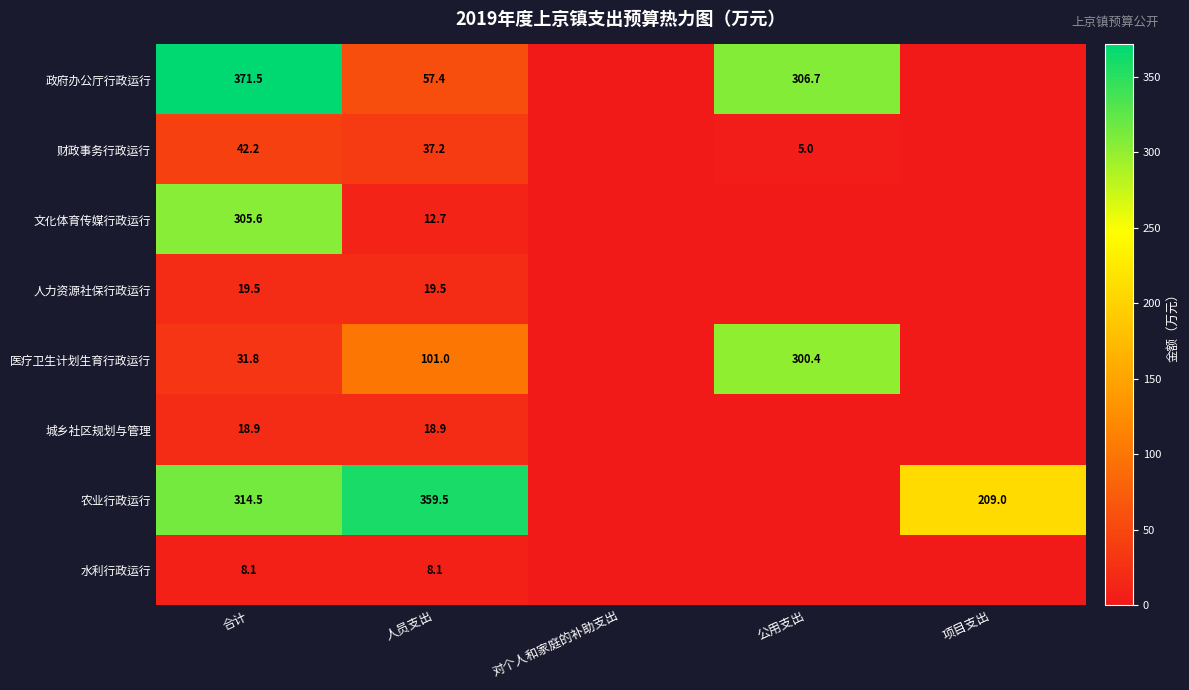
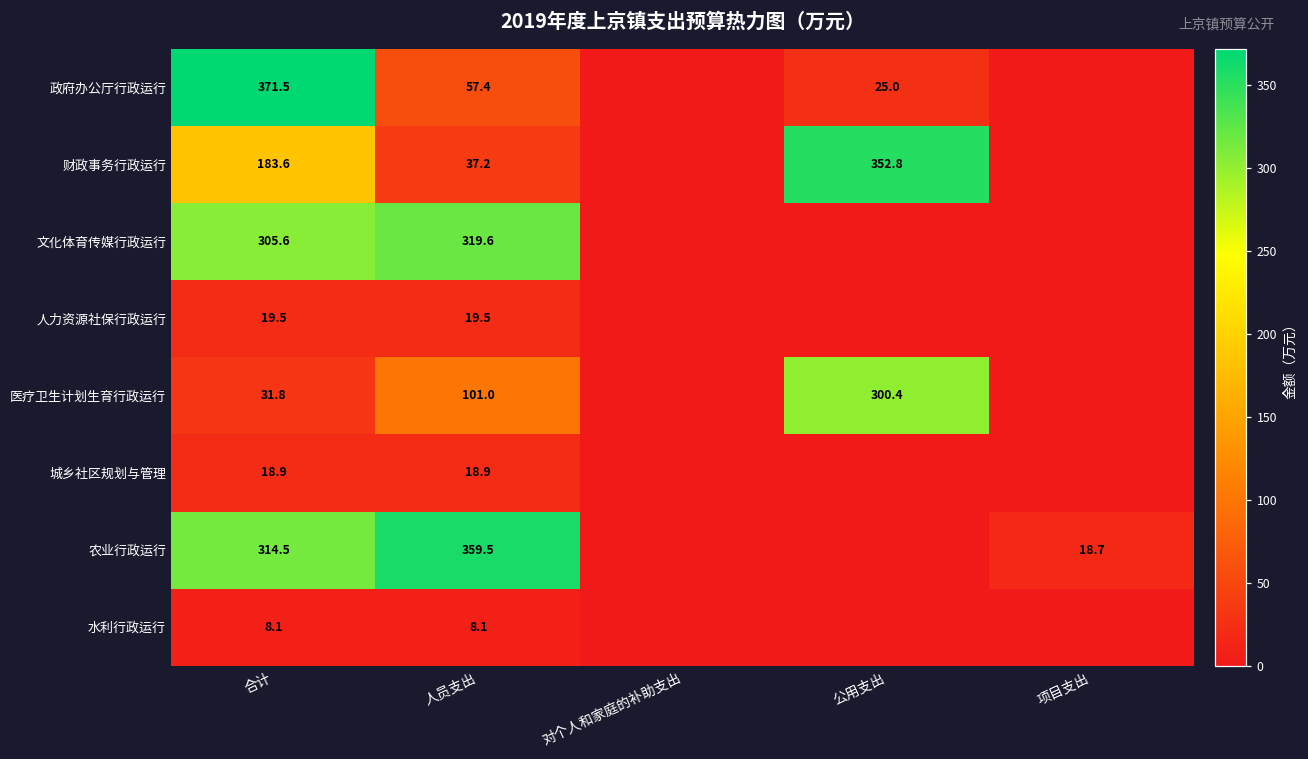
  {
    "政府办公厅行政运行": {
      "合计": 371.5,
      "人员支出": 57.4,
-     "公用支出": 306.7
+     "公用支出": 25.0
    },
    "财政事务行政运行": {
-     "合计": 42.2,
+     "合计": 183.6,
      "人员支出": 37.2,
-     "公用支出": 5.0
+     "公用支出": 352.8
    },
    "文化体育传媒行政运行": {
      "合计": 305.6,
-     "人员支出": 12.7
+     "人员支出": 319.6
    },
    "人力资源社保行政运行": {
      "合计": 19.5,
      "人员支出": 19.5
    },
    "医疗卫生计划生育行政运行": {
      "合计": 31.8,
      "人员支出": 101.0,
      "公用支出": 300.4
    },
    "城乡社区规划与管理": {
      "合计": 18.9,
      "人员支出": 18.9
    },
    "农业行政运行": {
      "合计": 314.5,
      "人员支出": 359.5,
-     "项目支出": 209.0
+     "项目支出": 18.7
    },
    "水利行政运行": {
      "合计": 8.1,
      "人员支出": 8.1
    }
  }
